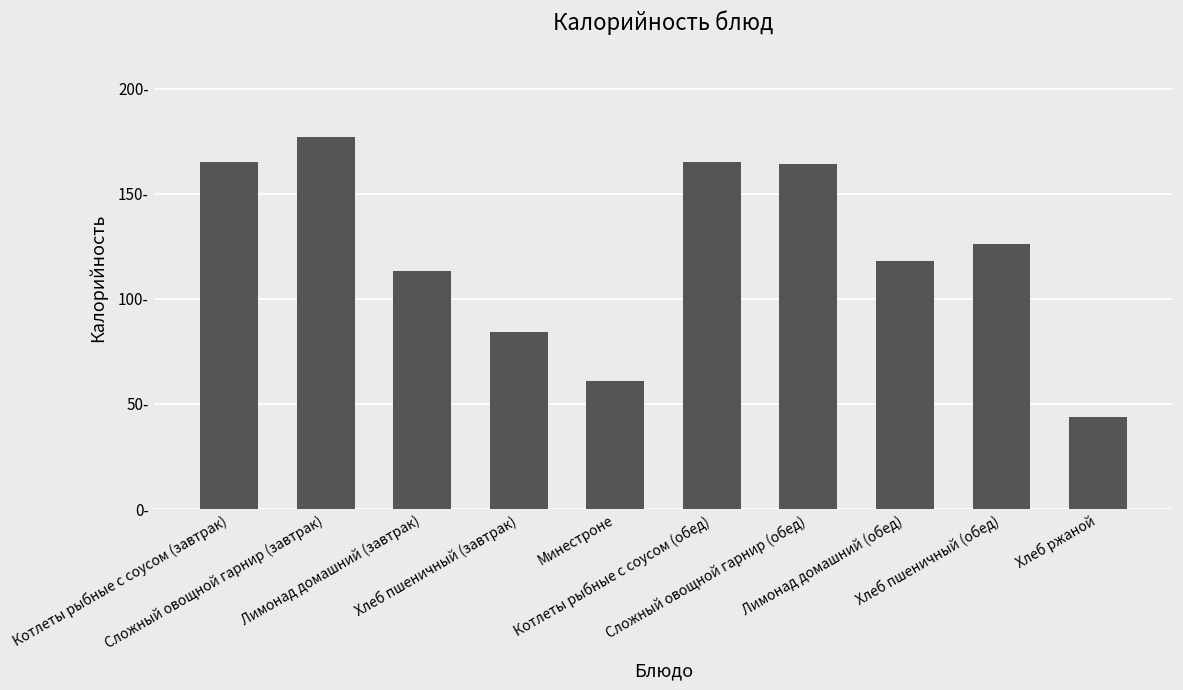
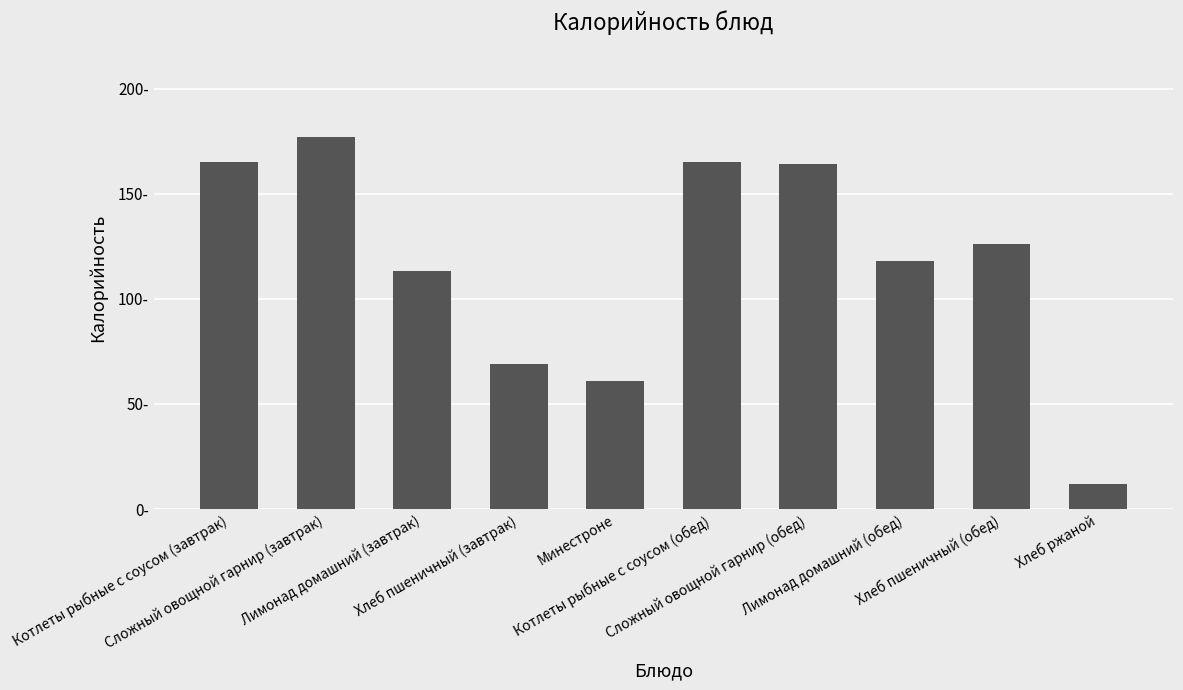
  {
    "Котлеты рыбные с соусом (завтрак)": "165-",
    "Сложный овощной гарнир (завтрак)": "177-",
    "Лимонад домашний (завтрак)": "113-",
-   "Хлеб пшеничный (завтрак)": "84-",
+   "Хлеб пшеничный (завтрак)": "69-",
    "Минестроне": "61-",
    "Котлеты рыбные с соусом (обед)": "165-",
    "Сложный овощной гарнир (обед)": "164-",
    "Лимонад домашний (обед)": "118-",
    "Хлеб пшеничный (обед)": "126-",
-   "Хлеб ржаной": "44-"
+   "Хлеб ржаной": "12-"
  }
